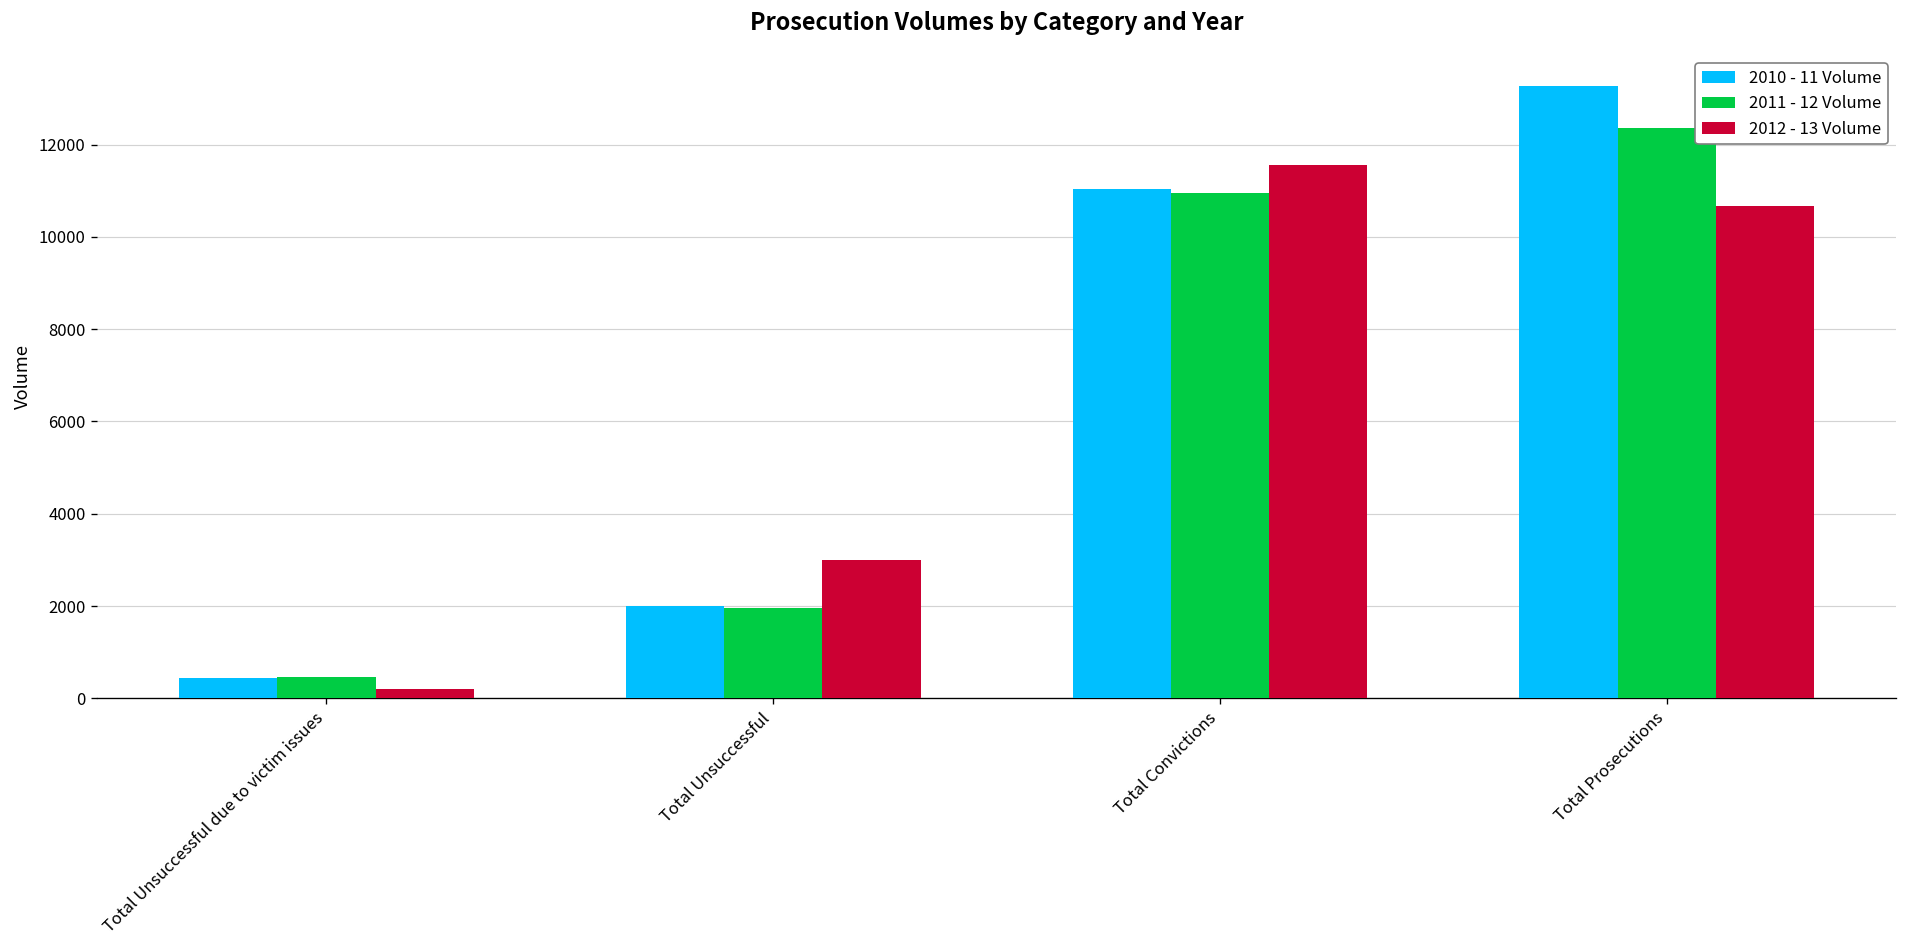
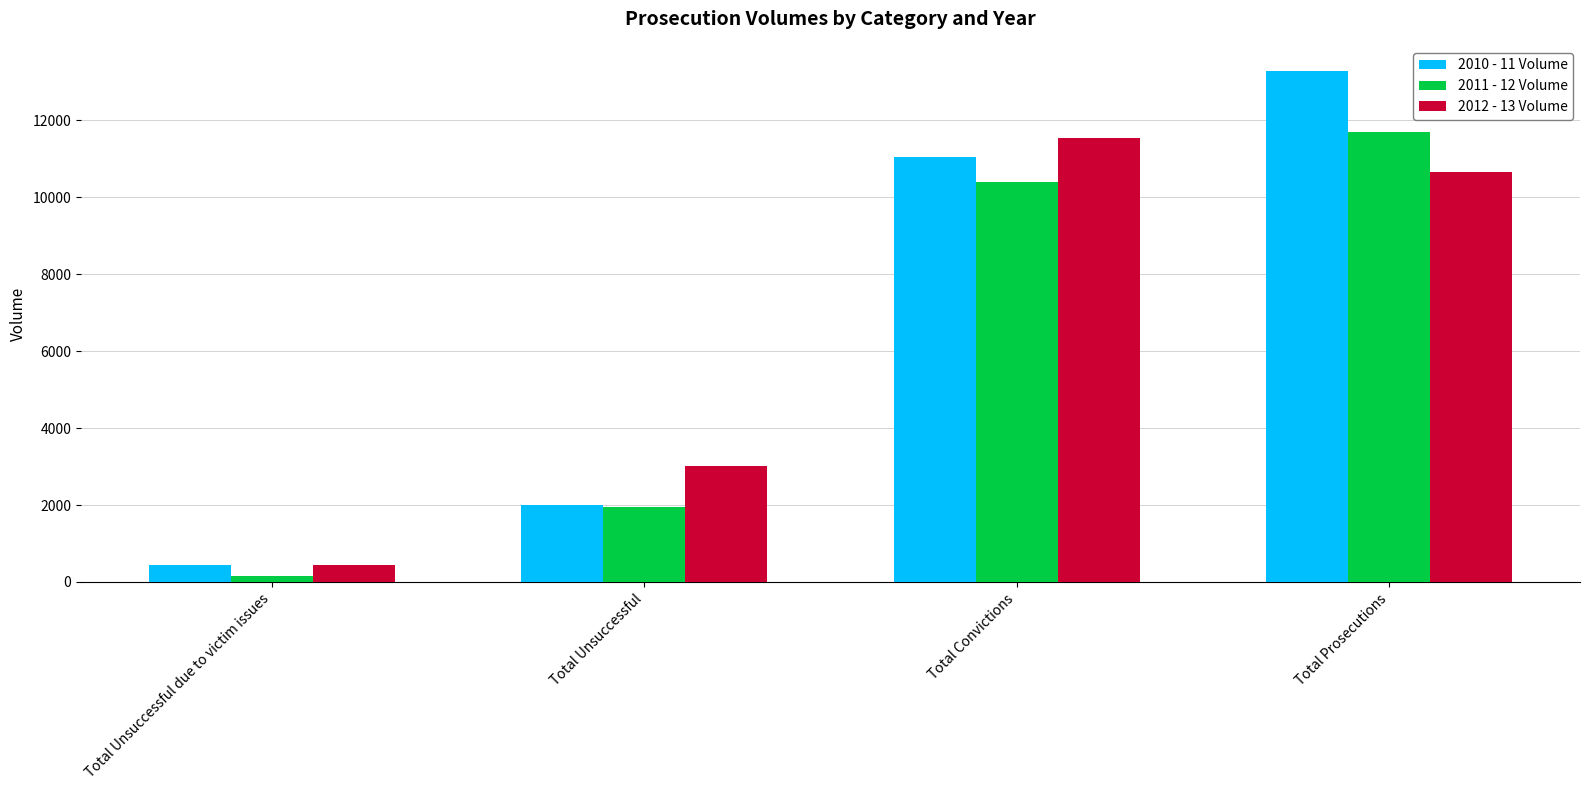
  {
    "2010 - 11 Volume": {
      "Total Unsuccessful due to victim issues": 400,
      "Total Unsuccessful": 2000,
      "Total Convictions": 11000,
      "Total Prosecutions": 13300
    },
    "2011 - 12 Volume": {
-     "Total Unsuccessful due to victim issues": 500,
+     "Total Unsuccessful due to victim issues": 200,
      "Total Unsuccessful": 2000,
-     "Total Convictions": 11000,
-     "Total Prosecutions": 12400
+     "Total Convictions": 10400,
+     "Total Prosecutions": 11700
    },
    "2012 - 13 Volume": {
-     "Total Unsuccessful due to victim issues": 200,
+     "Total Unsuccessful due to victim issues": 400,
      "Total Unsuccessful": 3000,
      "Total Convictions": 11600,
      "Total Prosecutions": 10700
    }
  }
